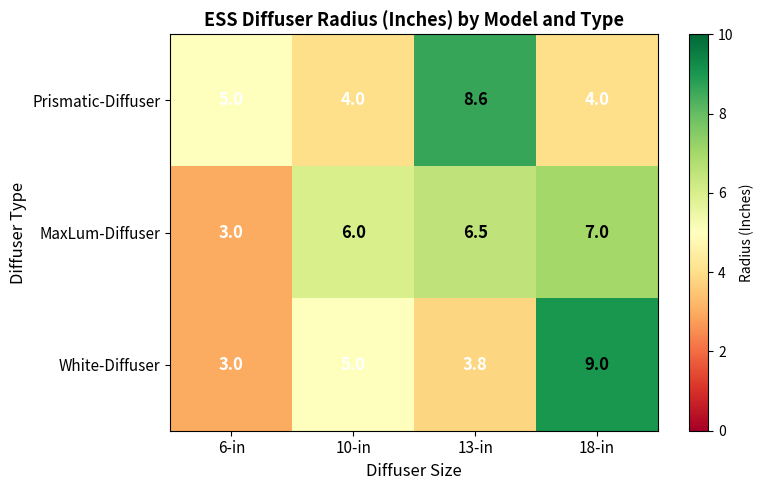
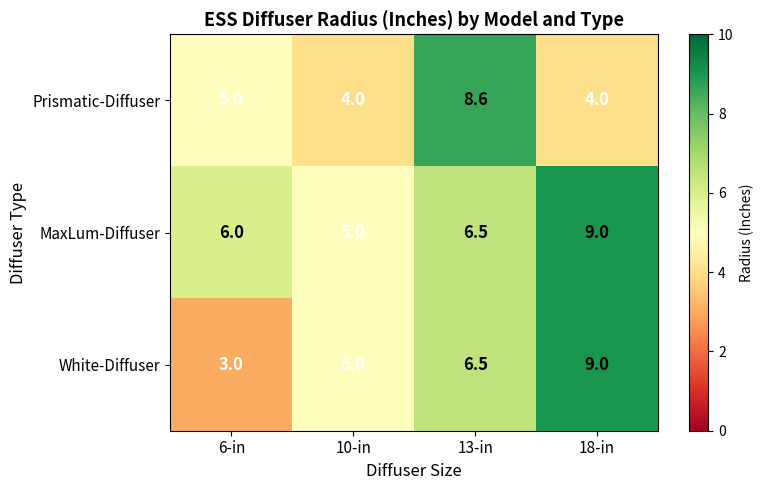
  {
    "Prismatic-Diffuser": {
      "6-in": 5.0,
      "10-in": 4.0,
      "13-in": 8.6,
      "18-in": 4.0
    },
    "MaxLum-Diffuser": {
-     "6-in": 3.0,
-     "10-in": 6.0,
+     "6-in": 6.0,
+     "10-in": 5.0,
      "13-in": 6.5,
-     "18-in": 7.0
+     "18-in": 9.0
    },
    "White-Diffuser": {
      "6-in": 3.0,
      "10-in": 5.0,
-     "13-in": 3.8,
+     "13-in": 6.5,
      "18-in": 9.0
    }
  }
